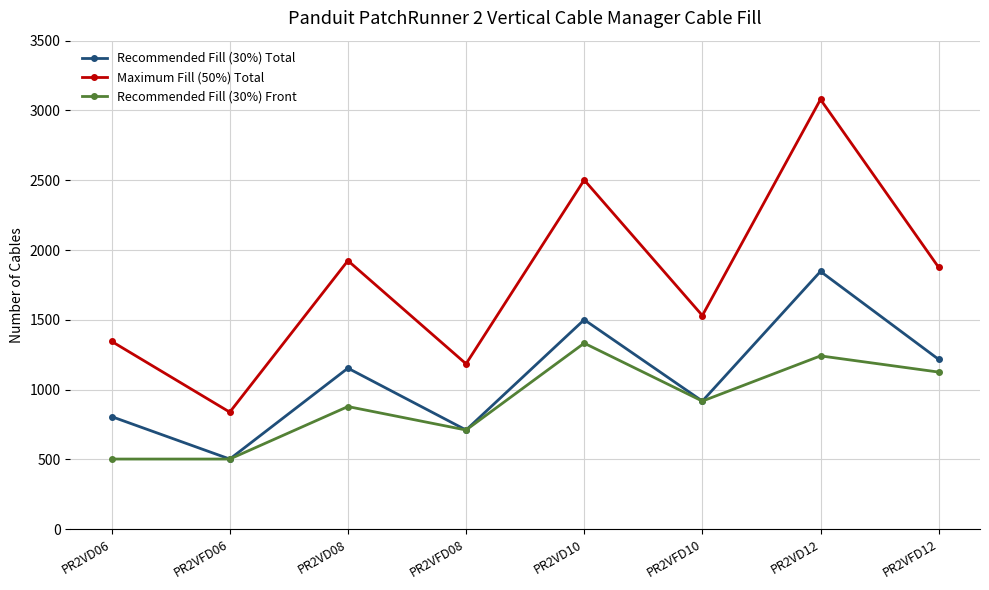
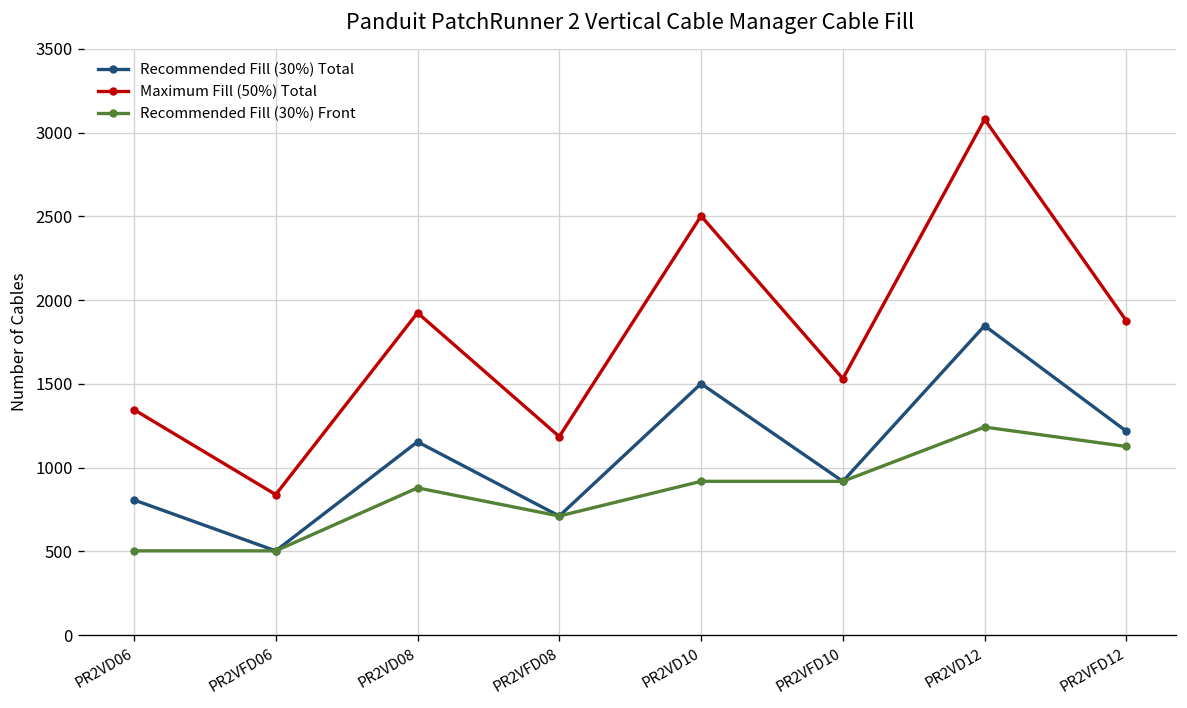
  {
    "Recommended Fill (30%) Total": {
      "PR2VD06": 810,
      "PR2VD08": 1150,
      "PR2VD10": 1500,
      "PR2VD12": 1850,
      "PR2VFD12": 1220
    },
    "Maximum Fill (50%) Total": {
      "PR2VD06": 1350,
      "PR2VFD06": 840,
      "PR2VD08": 1920,
      "PR2VFD08": 1190,
      "PR2VD10": 2500,
      "PR2VFD10": 1530,
      "PR2VD12": 3080,
      "PR2VFD12": 1880
    },
    "Recommended Fill (30%) Front": {
      "PR2VD06": 500,
      "PR2VD08": 880,
-     "PR2VD10": 1330,
+     "PR2VD10": 920,
      "PR2VD12": 1240,
      "PR2VFD12": 1130
    }
  }
